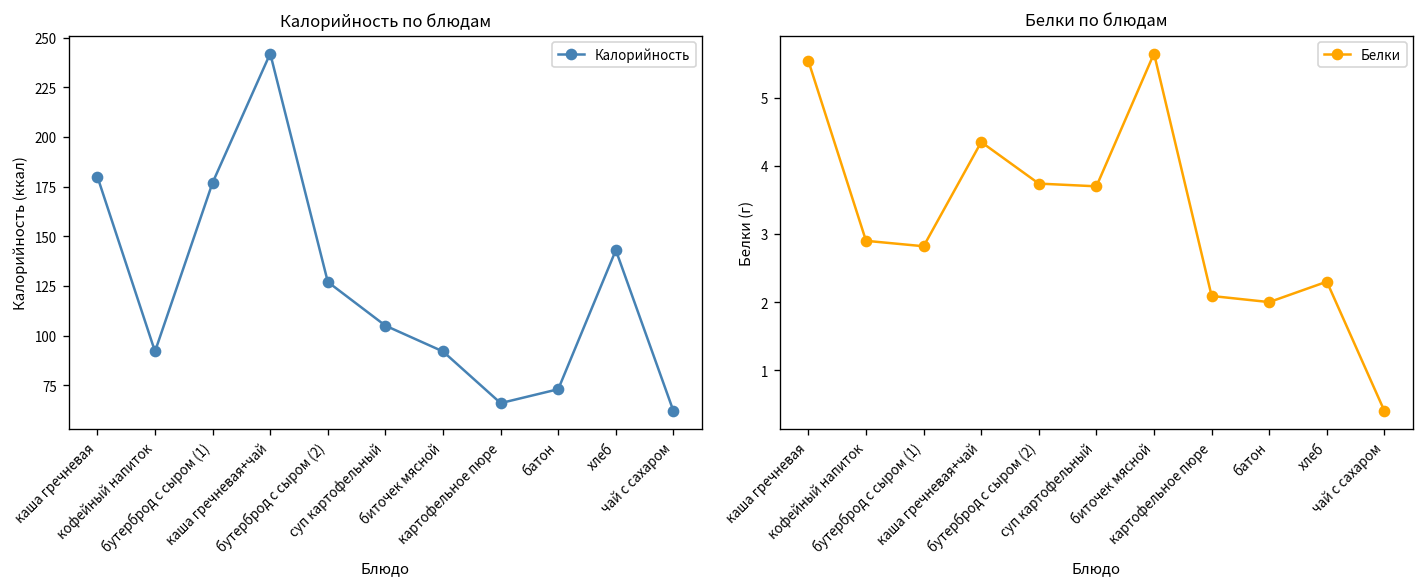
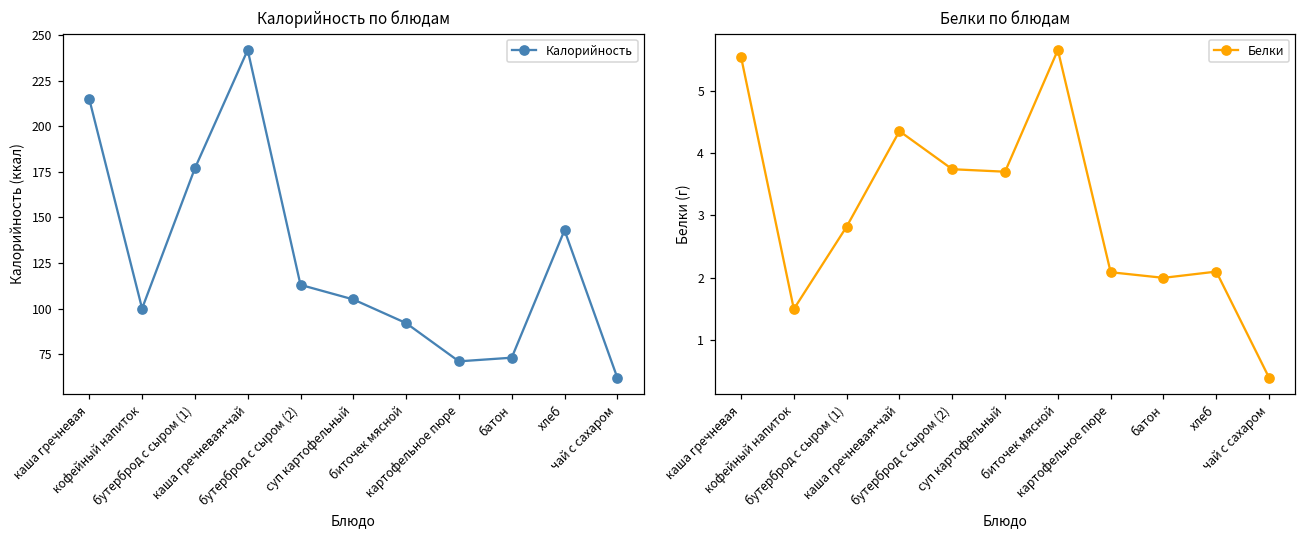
  {
    "Калорийность по блюдам": {
-     "каша гречневая": 180,
-     "кофейный напиток": 92,
+     "каша гречневая": 215,
+     "кофейный напиток": 100,
      "бутерброд с сыром (1)": 177,
      "каша гречневая+чай": 242,
-     "бутерброд с сыром (2)": 127,
+     "бутерброд с сыром (2)": 113,
      "суп картофельный": 105,
      "биточек мясной": 92,
-     "картофельное пюре": 66,
+     "картофельное пюре": 71,
      "батон": 73,
      "хлеб": 143,
      "чай с сахаром": 62
    },
    "Белки по блюдам": {
      "каша гречневая": 5.5,
-     "кофейный напиток": 2.9,
+     "кофейный напиток": 1.5,
      "бутерброд с сыром (1)": 2.8,
      "каша гречневая+чай": 4.4,
      "бутерброд с сыром (2)": 3.7,
      "суп картофельный": 3.7,
      "биточек мясной": 5.7,
      "картофельное пюре": 2.1,
      "батон": 2.0,
-     "хлеб": 2.3,
+     "хлеб": 2.1,
      "чай с сахаром": 0.4
    }
  }
